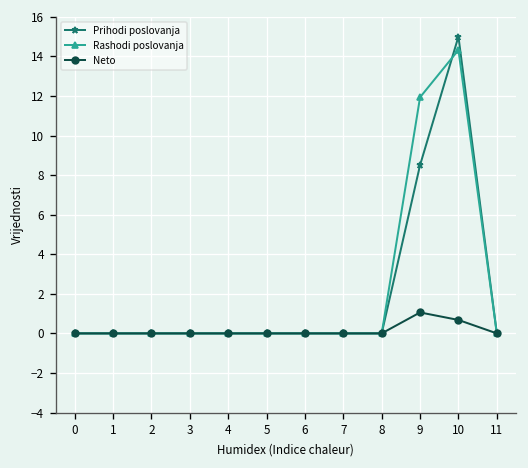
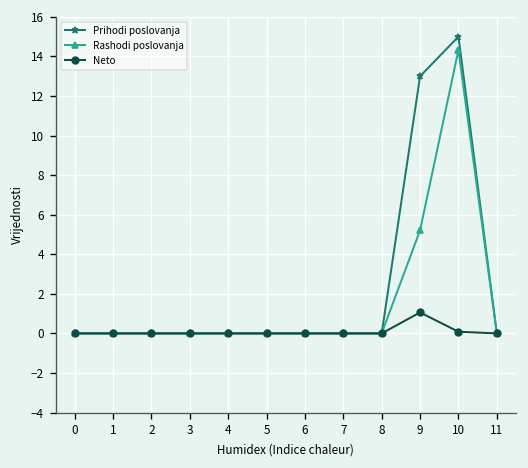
  {
    "Prihodi poslovanja": {
-     "9": 8.5,
+     "9": 13.0,
      "10": 15.0
    },
    "Rashodi poslovanja": {
-     "9": 11.9,
+     "9": 5.2,
      "10": 14.3
    },
    "Neto": {
      "9": 1.1,
-     "10": 0.7
+     "10": 0.1
    }
  }
